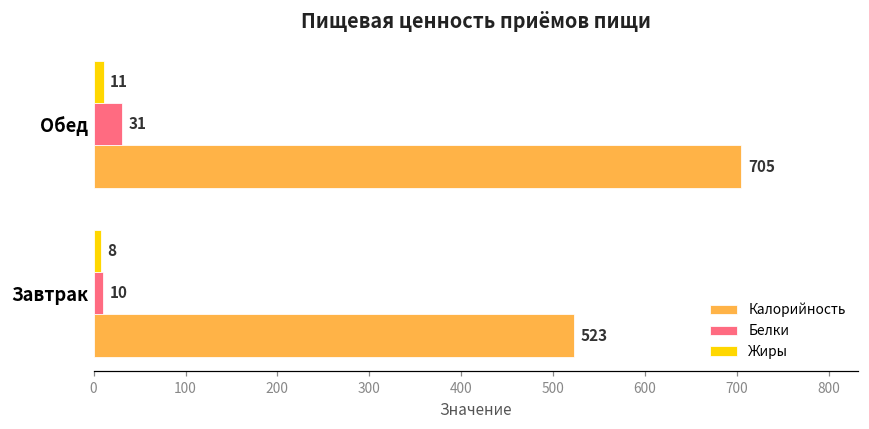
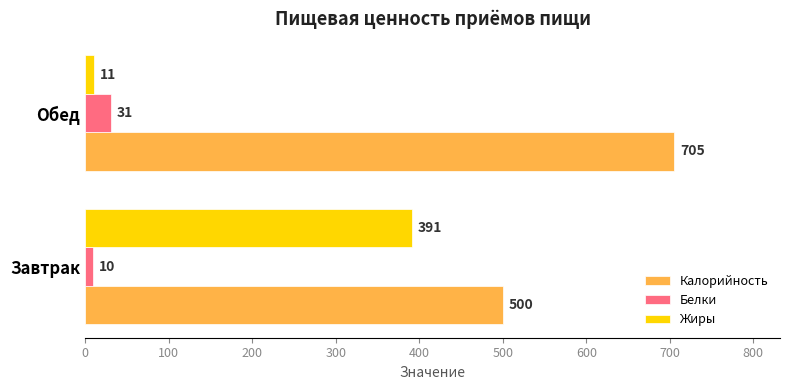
  {
    "Калорийность": {
      "Обед": 705,
-     "Завтрак": 523
+     "Завтрак": 500
    },
    "Белки": {
      "Обед": 31,
      "Завтрак": 10
    },
    "Жиры": {
      "Обед": 11,
-     "Завтрак": 8
+     "Завтрак": 391
    }
  }
